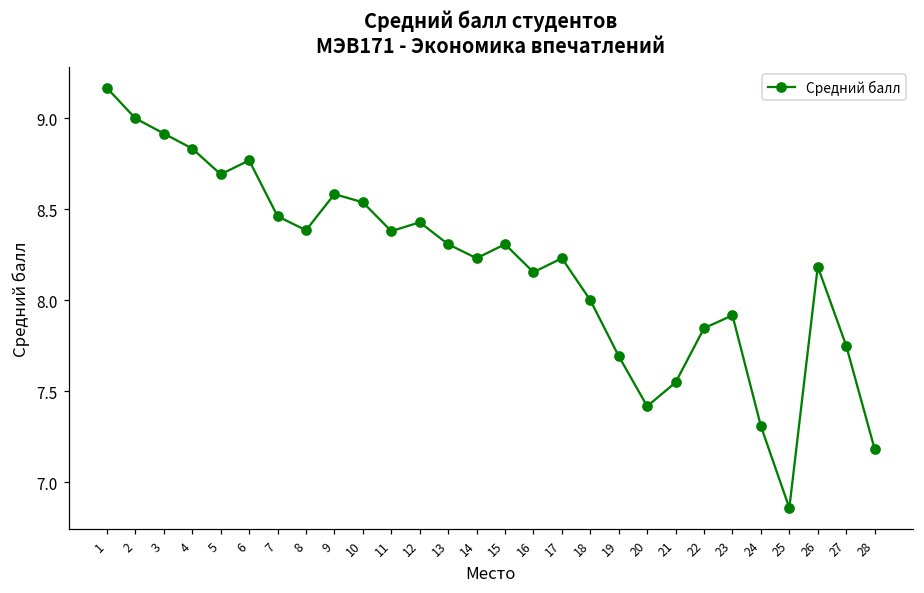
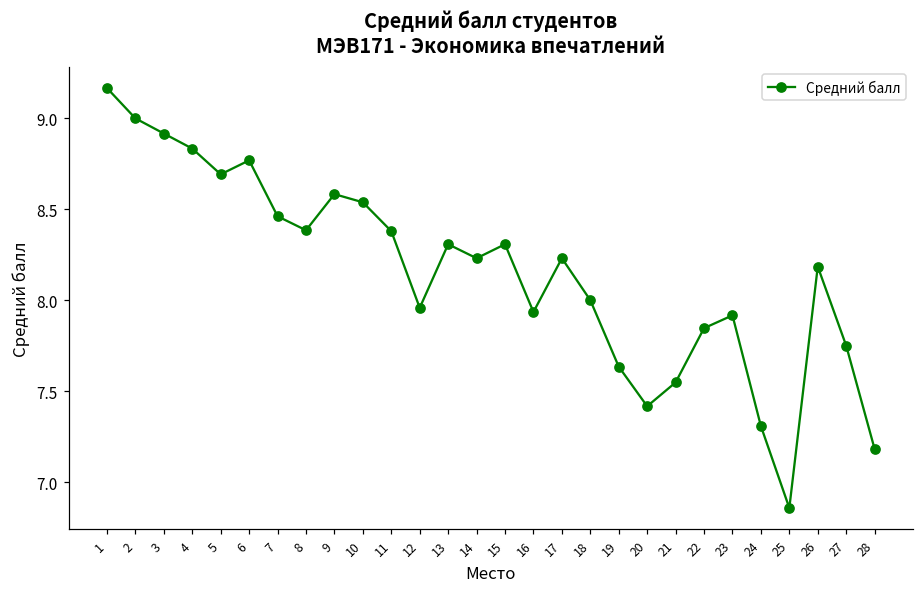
  {
    "1": 9.17,
    "2": 9.00,
    "3": 8.92,
    "4": 8.83,
    "5": 8.69,
    "6": 8.77,
    "7": 8.46,
    "8": 8.38,
    "9": 8.58,
    "10": 8.54,
    "11": 8.38,
-   "12": 8.43,
+   "12": 7.96,
    "13": 8.31,
    "14": 8.23,
    "15": 8.31,
-   "16": 8.15,
+   "16": 7.94,
    "17": 8.23,
    "18": 8.00,
-   "19": 7.69,
+   "19": 7.63,
    "20": 7.42,
    "21": 7.55,
    "22": 7.85,
    "23": 7.92,
    "24": 7.31,
    "25": 6.86,
    "26": 8.18,
    "27": 7.75,
    "28": 7.18
  }
